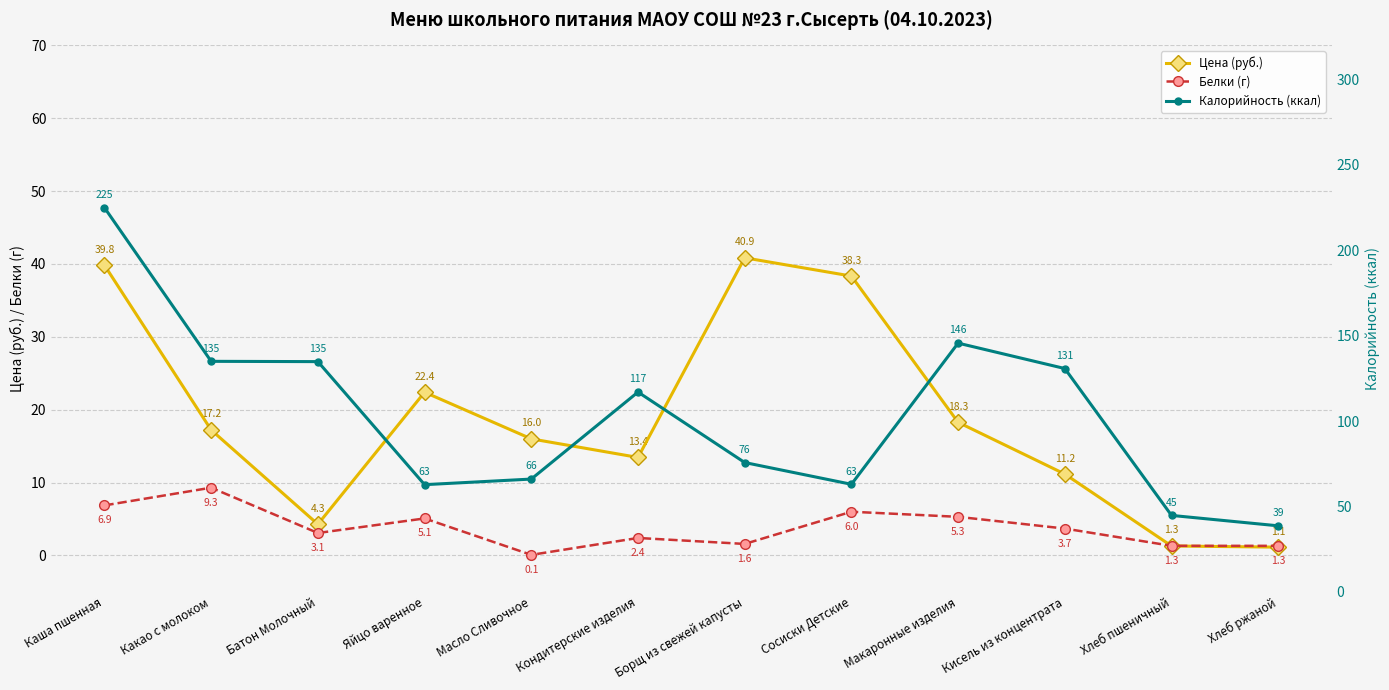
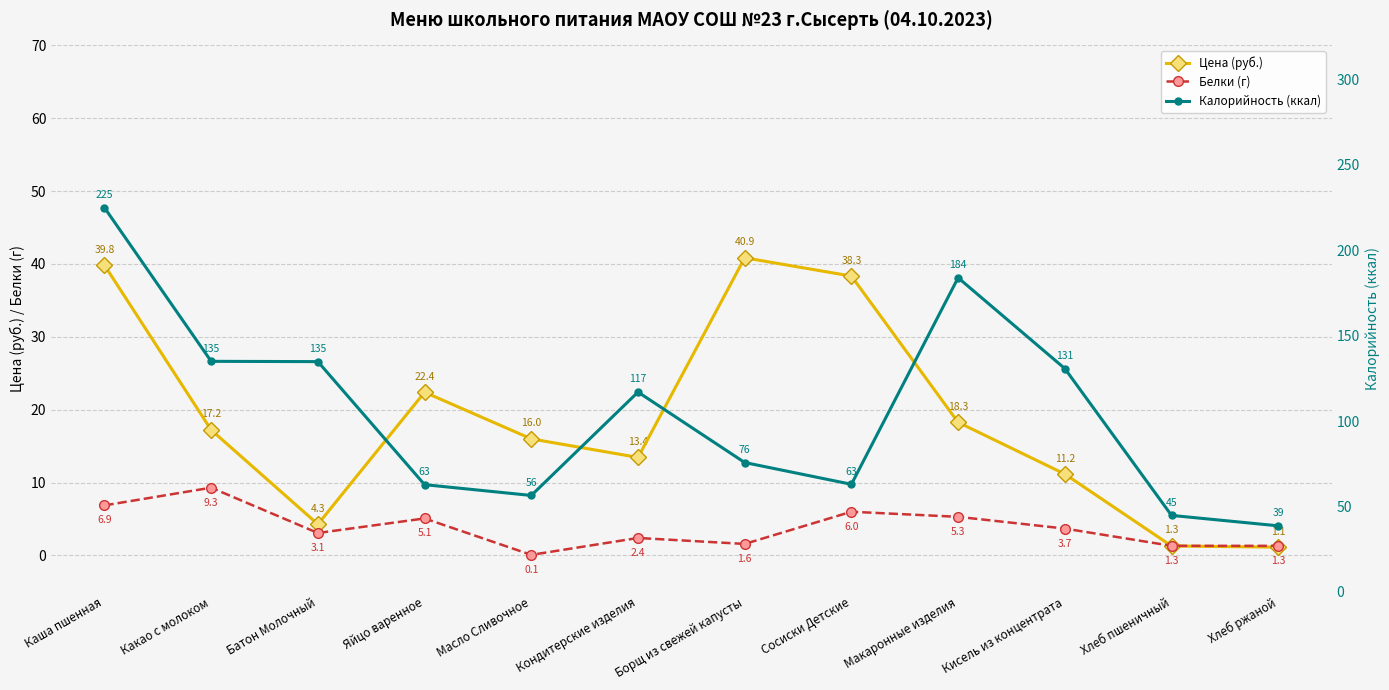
  {
    "Цена (руб.)": {
      "Каша пшенная": 39.8,
      "Какао с молоком": 17.2,
      "Батон Молочный": 4.3,
      "Яйцо варенное": 22.4,
      "Масло Сливочное": 16.0,
      "Кондитерские изделия": 13.4,
      "Борщ из свежей капусты": 40.9,
      "Сосиски Детские": 38.3,
      "Макаронные изделия": 18.3,
      "Кисель из концентрата": 11.2
    },
    "Белки (г)": {
      "Каша пшенная": 6.9,
      "Какао с молоком": 9.3,
      "Батон Молочный": 3.1,
      "Яйцо варенное": 5.1,
      "Масло Сливочное": 0.1,
      "Кондитерские изделия": 2.4,
      "Борщ из свежей капусты": 1.6,
      "Сосиски Детские": 6.0,
      "Макаронные изделия": 5.3,
      "Кисель из концентрата": 3.7
    },
    "Калорийность (ккал)": {
      "Каша пшенная": 225,
      "Какао с молоком": 135,
      "Батон Молочный": 135,
      "Яйцо варенное": 63,
-     "Масло Сливочное": 66,
+     "Масло Сливочное": 56,
      "Кондитерские изделия": 117,
      "Борщ из свежей капусты": 76,
      "Сосиски Детские": 63,
-     "Макаронные изделия": 146,
+     "Макаронные изделия": 184,
      "Кисель из концентрата": 131,
      "Хлеб пшеничный": 45,
      "Хлеб ржаной": 39
    }
  }
